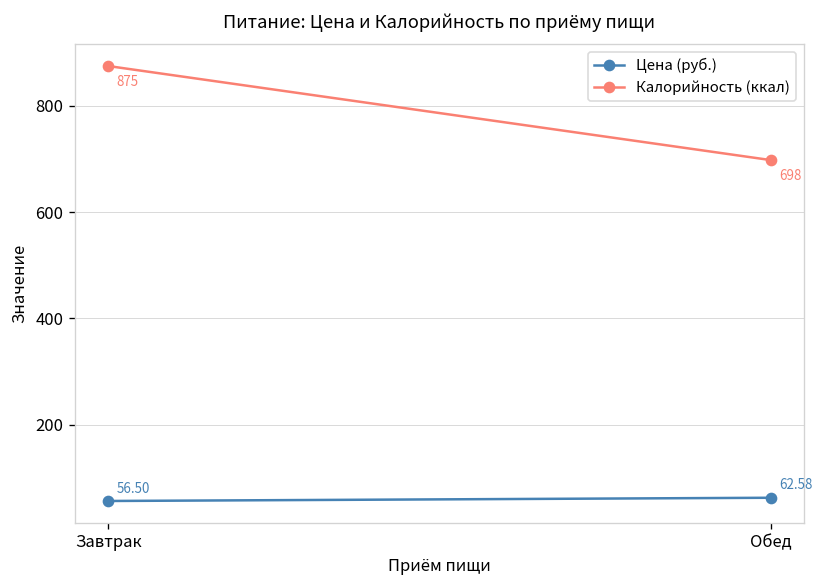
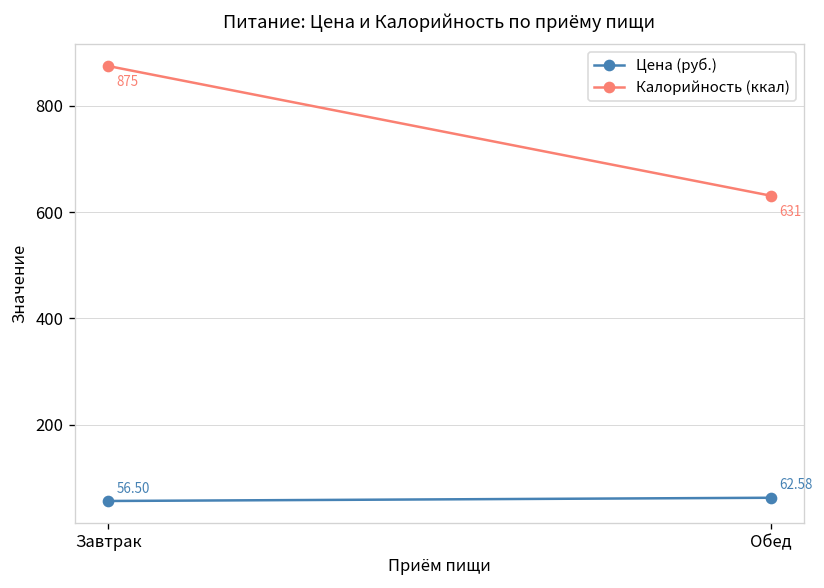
  {
    "Цена (руб.)": {
      "Завтрак": 56.50,
      "Обед": 62.58
    },
    "Калорийность (ккал)": {
      "Завтрак": 875,
-     "Обед": 698
+     "Обед": 631
    }
  }
